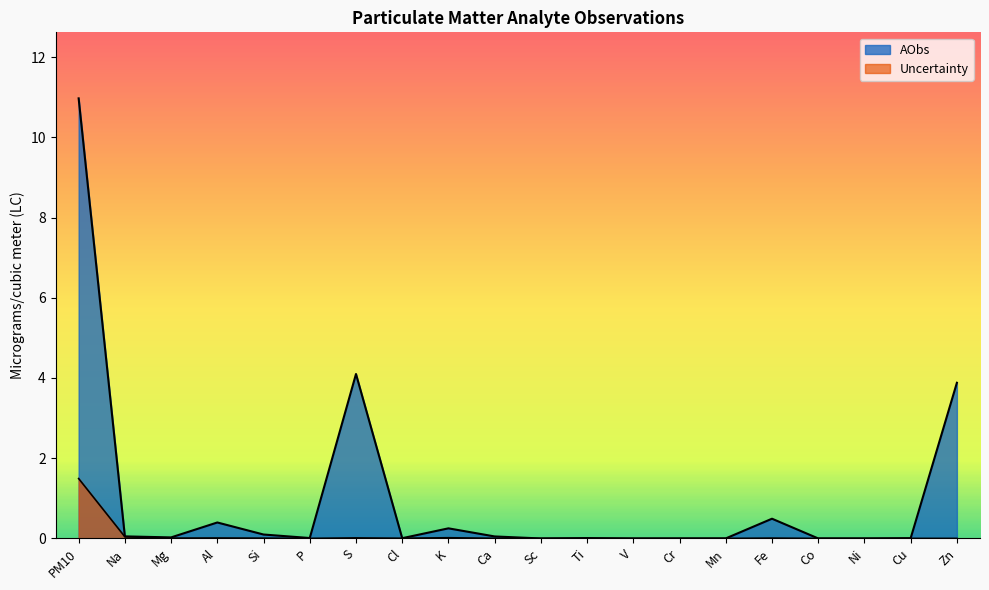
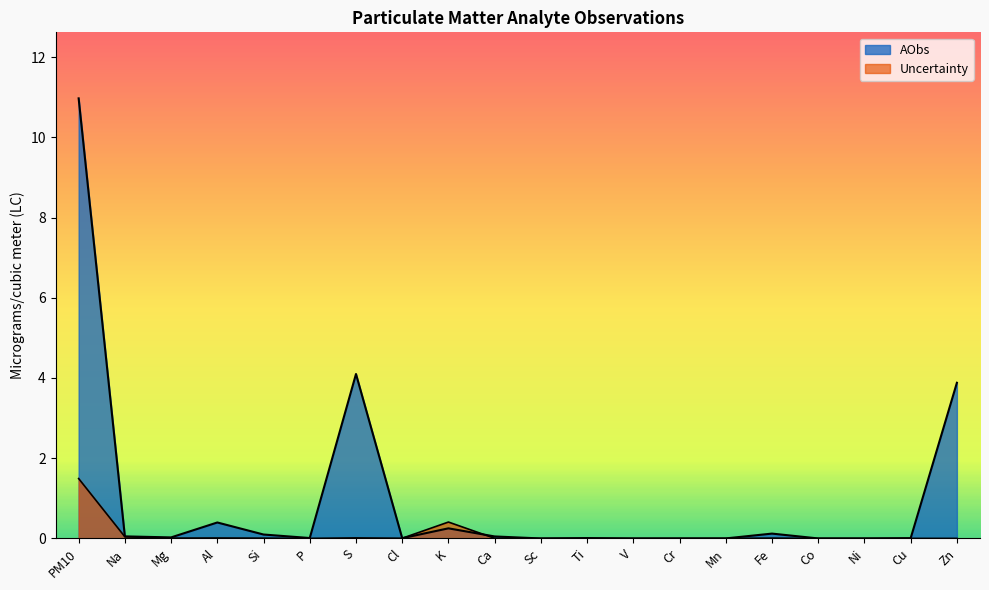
  {
    "AObs": {
      "PM10": 11.0,
      "Al": 0.4,
      "Si": 0.1,
      "S": 4.1,
      "K": 0.3,
-     "Fe": 0.5,
+     "Fe": 0.1,
      "Zn": 3.9
    },
    "Uncertainty": {
      "PM10": 1.5,
      "Al": 0.0,
      "Si": 0.0,
      "S": 0.0,
-     "K": 0.0,
+     "K": 0.4,
      "Fe": 0.0,
      "Zn": 0.0
    }
  }
